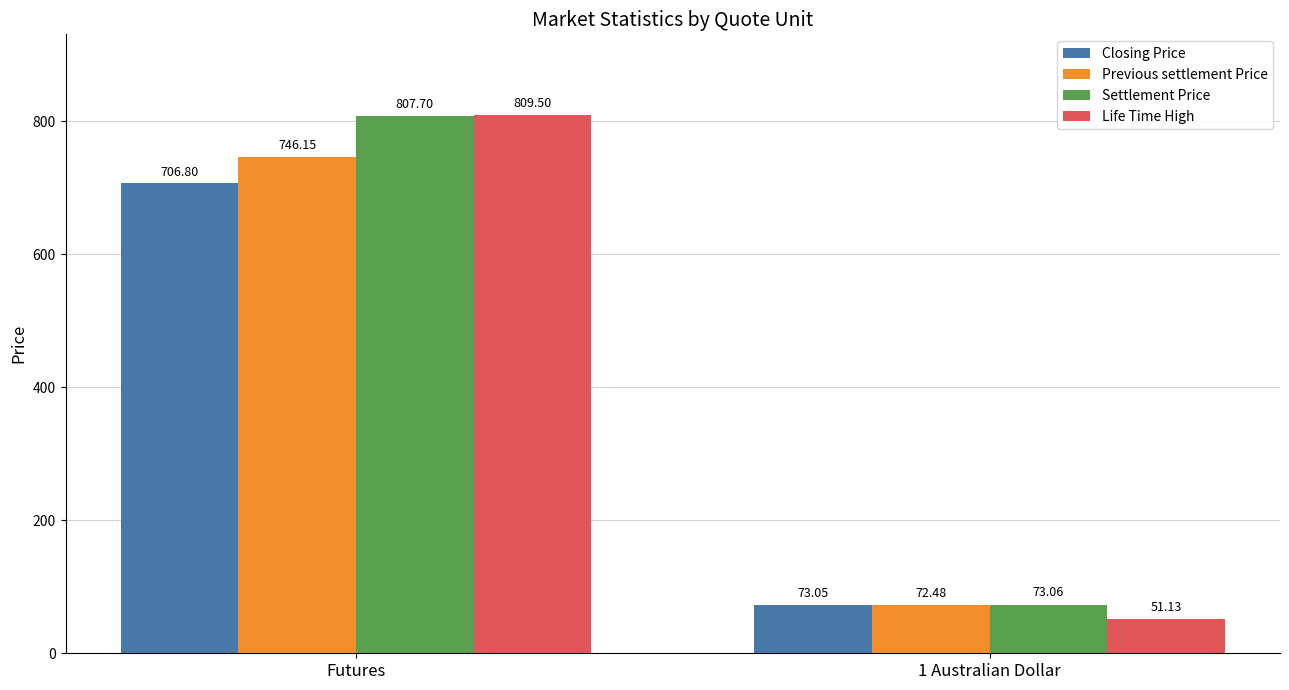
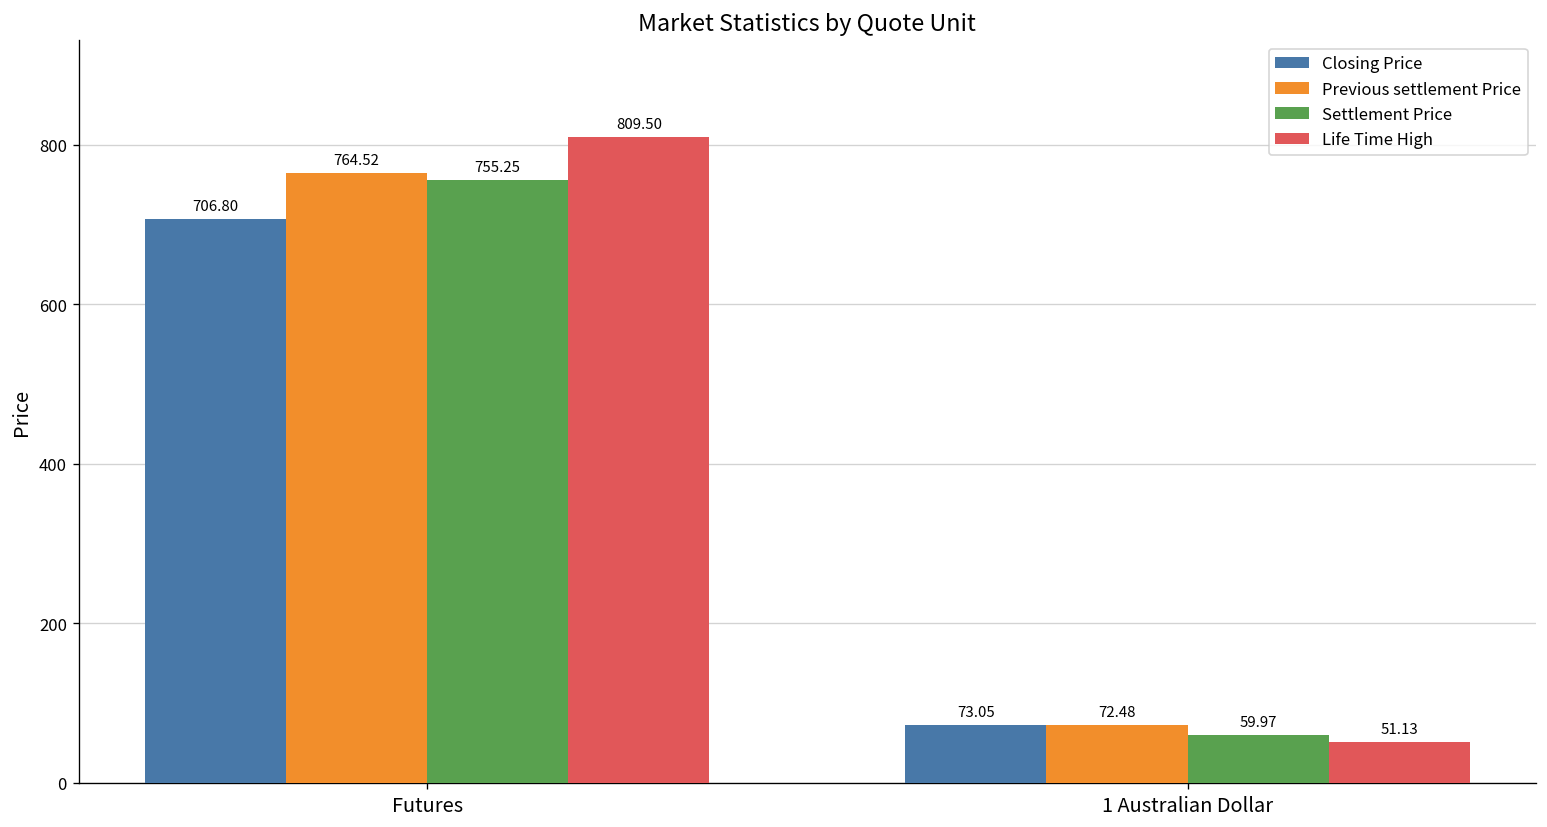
  {
    "Closing Price": {
      "Futures": 706.80,
      "1 Australian Dollar": 73.05
    },
    "Previous settlement Price": {
-     "Futures": 746.15,
+     "Futures": 764.52,
      "1 Australian Dollar": 72.48
    },
    "Settlement Price": {
-     "Futures": 807.70,
-     "1 Australian Dollar": 73.06
+     "Futures": 755.25,
+     "1 Australian Dollar": 59.97
    },
    "Life Time High": {
      "Futures": 809.50,
      "1 Australian Dollar": 51.13
    }
  }
